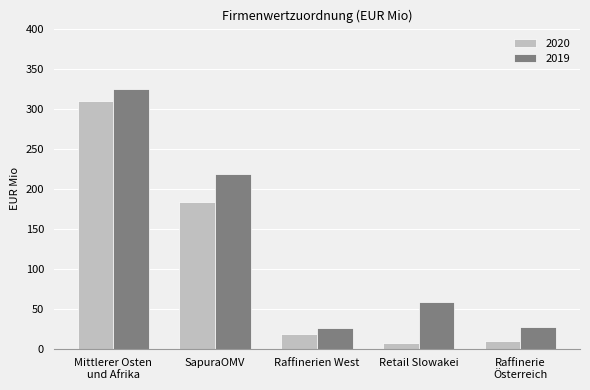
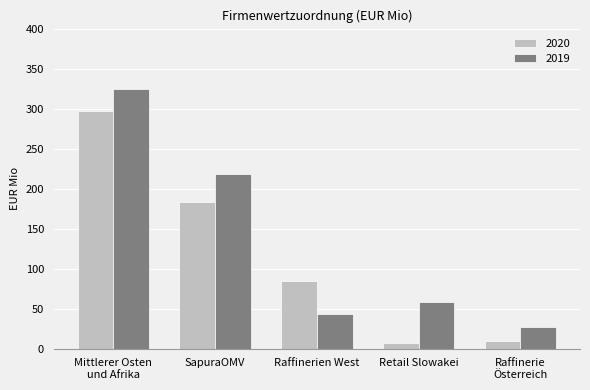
  {
    "2020": {
-     "Mittlerer Osten und Afrika": 310,
+     "Mittlerer Osten und Afrika": 300,
      "SapuraOMV": 180,
-     "Raffinerien West": 20,
+     "Raffinerien West": 90,
      "Retail Slowakei": 10,
      "Raffinerie Österreich": 10
    },
    "2019": {
      "Mittlerer Osten und Afrika": 330,
      "SapuraOMV": 220,
-     "Raffinerien West": 30,
+     "Raffinerien West": 40,
      "Retail Slowakei": 60,
      "Raffinerie Österreich": 30
    }
  }
